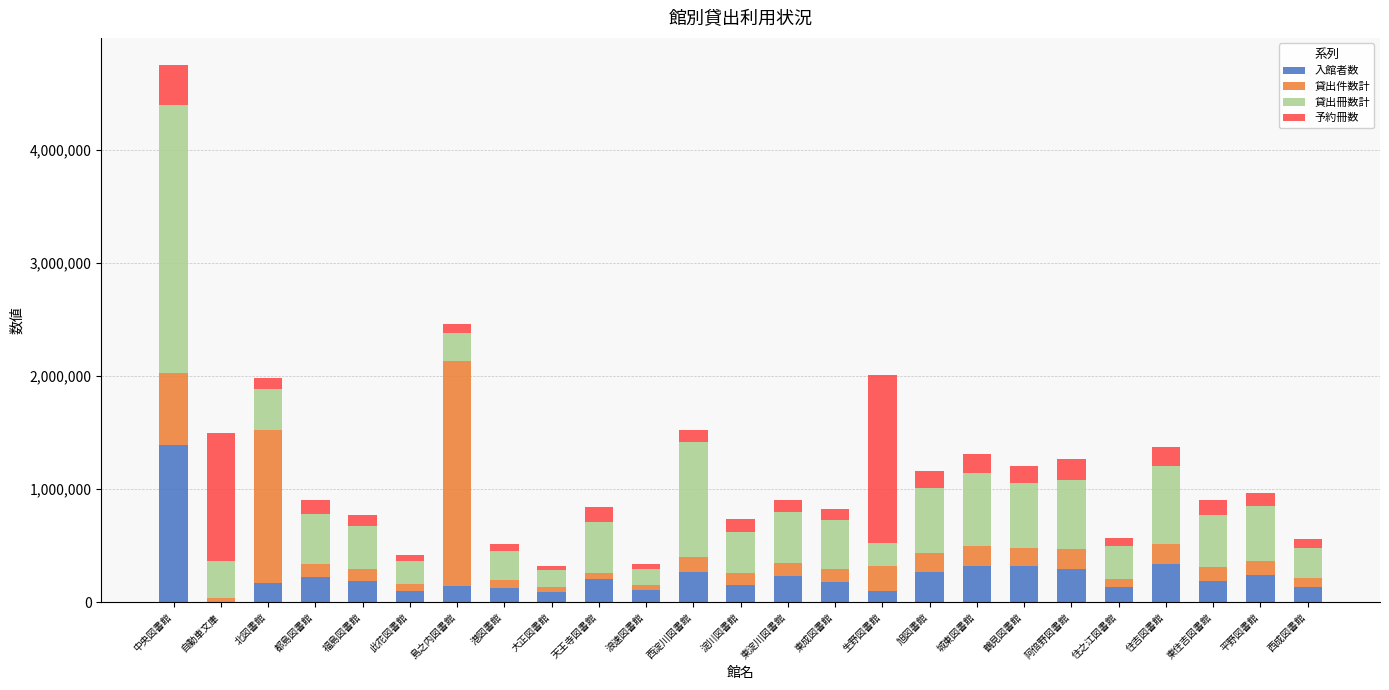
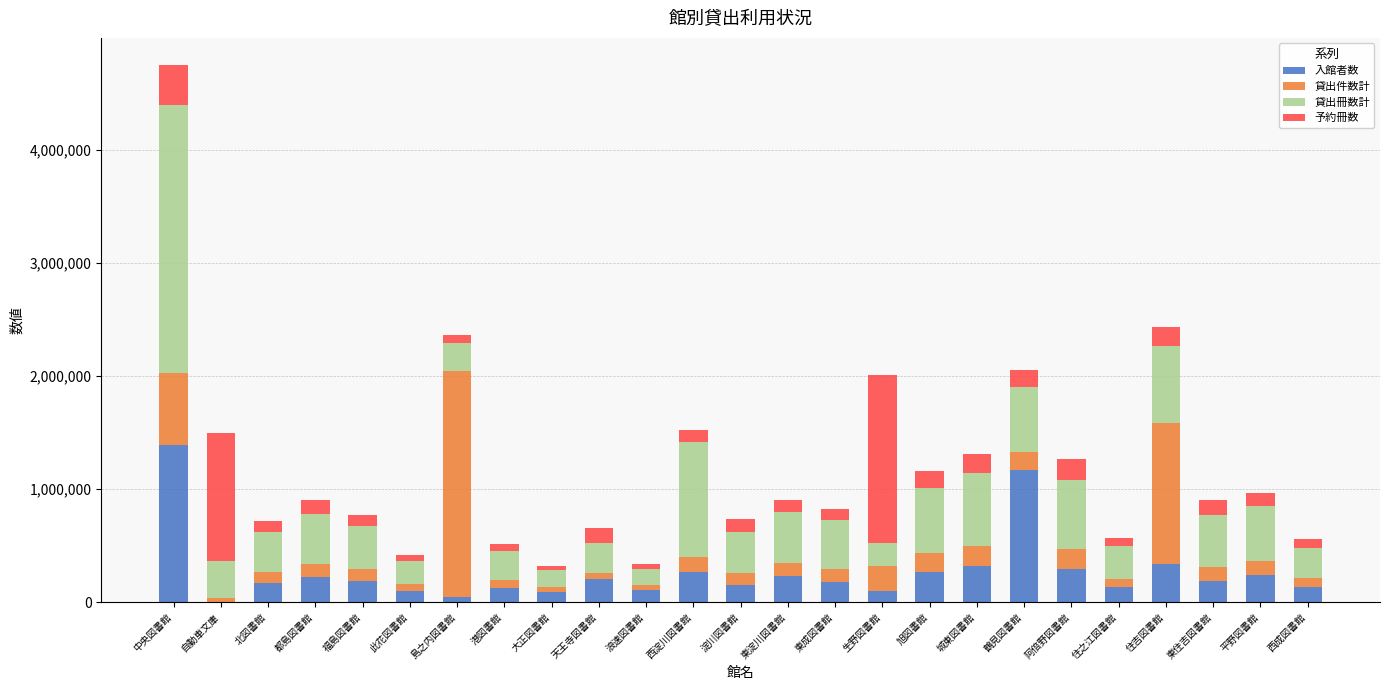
  {
    "入館者数": {
      "中央図書館": "1,390,000",
      "自動車文庫": "0",
      "北図書館": "170,000",
      "都島図書館": "220,000",
      "福島図書館": "190,000",
      "此花図書館": "100,000",
-     "島之内図書館": "140,000",
+     "島之内図書館": "50,000",
      "港図書館": "120,000",
      "大正図書館": "90,000",
      "天王寺図書館": "210,000",
      "浪速図書館": "110,000",
      "西淀川図書館": "270,000",
      "淀川図書館": "160,000",
      "東淀川図書館": "230,000",
      "東成図書館": "180,000",
      "生野図書館": "100,000",
      "旭図書館": "270,000",
      "城東図書館": "320,000",
-     "鶴見図書館": "320,000",
+     "鶴見図書館": "1,170,000",
      "阿倍野図書館": "290,000",
      "住之江図書館": "130,000",
      "住吉図書館": "340,000",
      "東住吉図書館": "190,000",
      "平野図書館": "240,000",
      "西成図書館": "140,000"
    },
    "貸出件数計": {
      "中央図書館": "630,000",
      "自動車文庫": "40,000",
-     "北図書館": "1,360,000",
+     "北図書館": "100,000",
      "都島図書館": "120,000",
      "福島図書館": "110,000",
      "此花図書館": "60,000",
      "島之内図書館": "1,990,000",
      "港図書館": "70,000",
      "大正図書館": "50,000",
      "天王寺図書館": "50,000",
      "浪速図書館": "40,000",
      "西淀川図書館": "130,000",
      "淀川図書館": "100,000",
      "東淀川図書館": "120,000",
      "東成図書館": "110,000",
      "生野図書館": "220,000",
      "旭図書館": "160,000",
      "城東図書館": "180,000",
      "鶴見図書館": "160,000",
      "阿倍野図書館": "180,000",
      "住之江図書館": "80,000",
-     "住吉図書館": "180,000",
+     "住吉図書館": "1,250,000",
      "東住吉図書館": "130,000",
      "平野図書館": "130,000",
      "西成図書館": "80,000"
    },
    "貸出冊数計": {
      "中央図書館": "2,370,000",
      "自動車文庫": "320,000",
      "北図書館": "360,000",
      "都島図書館": "440,000",
      "福島図書館": "380,000",
      "此花図書館": "210,000",
      "島之内図書館": "250,000",
      "港図書館": "260,000",
      "大正図書館": "150,000",
-     "天王寺図書館": "450,000",
+     "天王寺図書館": "260,000",
      "浪速図書館": "150,000",
      "西淀川図書館": "1,010,000",
      "淀川図書館": "370,000",
      "東淀川図書館": "450,000",
      "東成図書館": "430,000",
      "生野図書館": "210,000",
      "旭図書館": "580,000",
      "城東図書館": "640,000",
      "鶴見図書館": "580,000",
      "阿倍野図書館": "610,000",
      "住之江図書館": "290,000",
      "住吉図書館": "690,000",
      "東住吉図書館": "460,000",
      "平野図書館": "480,000",
      "西成図書館": "260,000"
    },
    "予約冊数": {
      "中央図書館": "360,000",
      "自動車文庫": "1,130,000",
      "北図書館": "100,000",
      "都島図書館": "130,000",
      "福島図書館": "100,000",
      "此花図書館": "50,000",
      "島之内図書館": "70,000",
      "港図書館": "60,000",
      "大正図書館": "30,000",
      "天王寺図書館": "140,000",
      "浪速図書館": "40,000",
      "西淀川図書館": "110,000",
      "淀川図書館": "110,000",
      "東淀川図書館": "110,000",
      "東成図書館": "100,000",
      "生野図書館": "1,480,000",
      "旭図書館": "150,000",
      "城東図書館": "170,000",
      "鶴見図書館": "150,000",
      "阿倍野図書館": "180,000",
      "住之江図書館": "70,000",
      "住吉図書館": "160,000",
      "東住吉図書館": "130,000",
      "平野図書館": "120,000",
      "西成図書館": "80,000"
    }
  }
